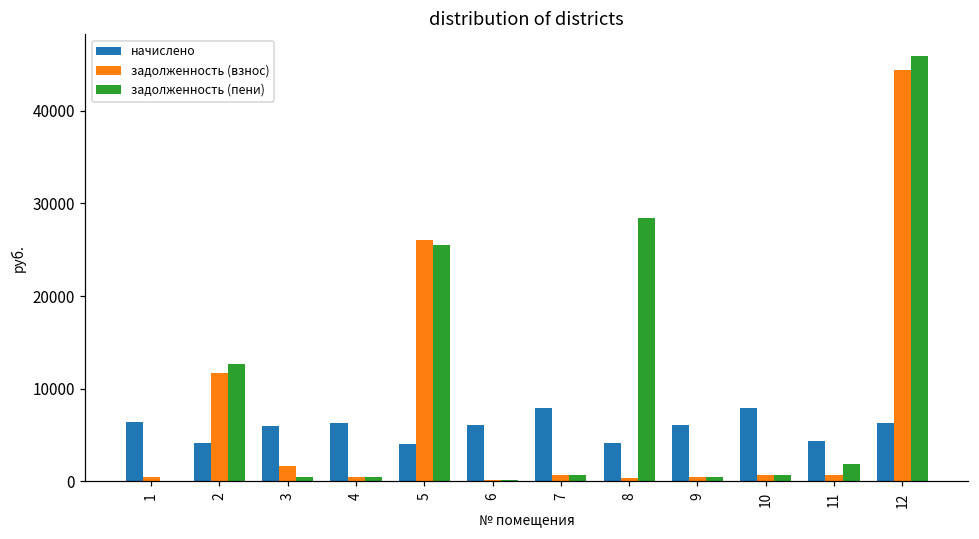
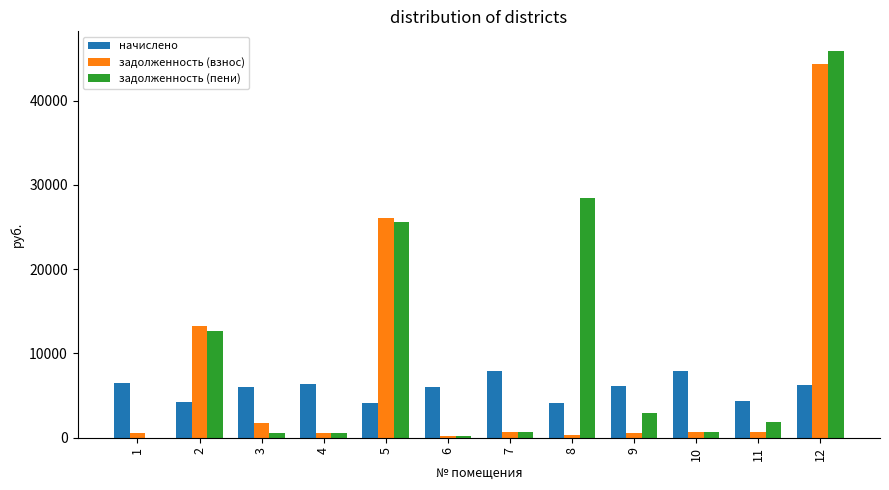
  {
    "начислено": {
      "1": 6000,
      "2": 4000,
      "3": 6000,
      "4": 6000,
      "5": 4000,
      "6": 6000,
      "7": 8000,
      "8": 4000,
      "9": 6000,
      "10": 8000,
      "11": 4000,
      "12": 6000
    },
    "задолженность (взнос)": {
      "1": 1000,
-     "2": 12000,
+     "2": 13000,
      "3": 2000,
      "4": 1000,
      "5": 26000,
      "7": 1000,
      "8": 0,
      "9": 1000,
      "10": 1000,
      "11": 1000,
      "12": 44000
    },
    "задолженность (пени)": {
      "1": 0,
      "2": 13000,
      "3": 1000,
      "4": 1000,
      "5": 26000,
      "7": 1000,
      "8": 28000,
-     "9": 1000,
+     "9": 3000,
      "10": 1000,
      "11": 2000,
      "12": 46000
    }
  }
